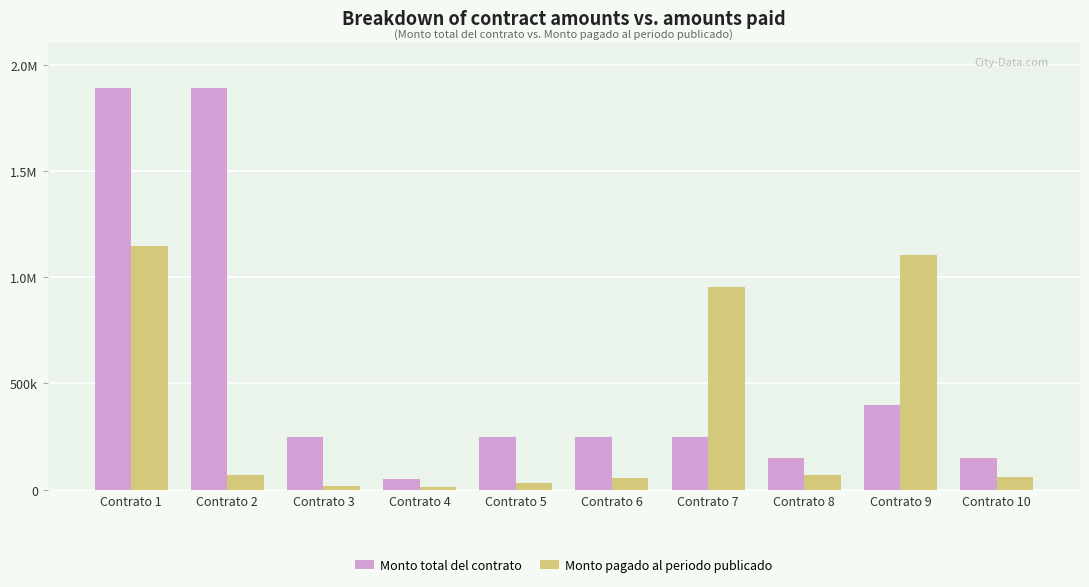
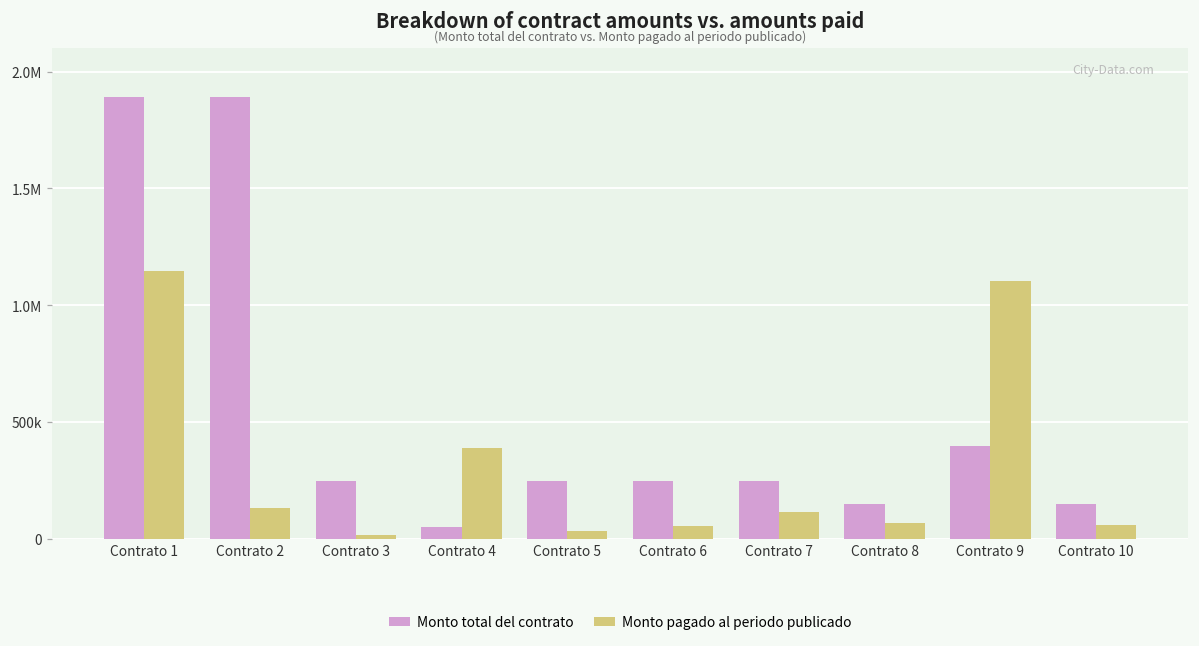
  {
    "Monto total del contrato": {
      "Contrato 1": 1890000,
      "Contrato 2": 1890000,
      "Contrato 3": 250000,
      "Contrato 4": 50000,
      "Contrato 5": 250000,
      "Contrato 6": 250000,
      "Contrato 7": 250000,
      "Contrato 8": 150000,
      "Contrato 9": 400000,
      "Contrato 10": 150000
    },
    "Monto pagado al periodo publicado": {
      "Contrato 1": 1150000,
-     "Contrato 2": 70000,
+     "Contrato 2": 130000,
      "Contrato 3": 20000,
-     "Contrato 4": 10000,
+     "Contrato 4": 390000,
      "Contrato 5": 30000,
      "Contrato 6": 50000,
-     "Contrato 7": 960000,
+     "Contrato 7": 120000,
      "Contrato 8": 70000,
      "Contrato 9": 1100000,
      "Contrato 10": 60000
    }
  }
